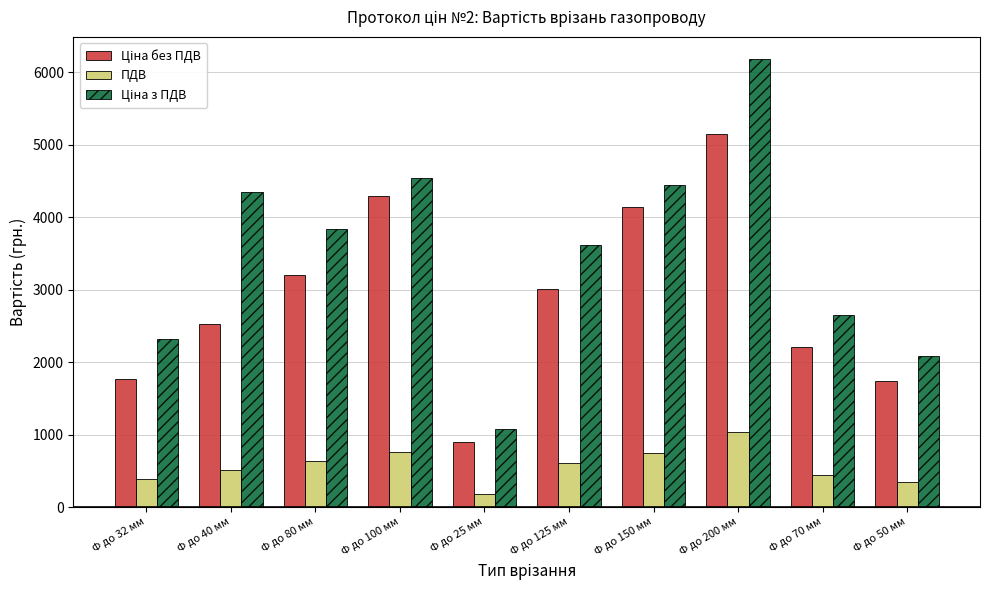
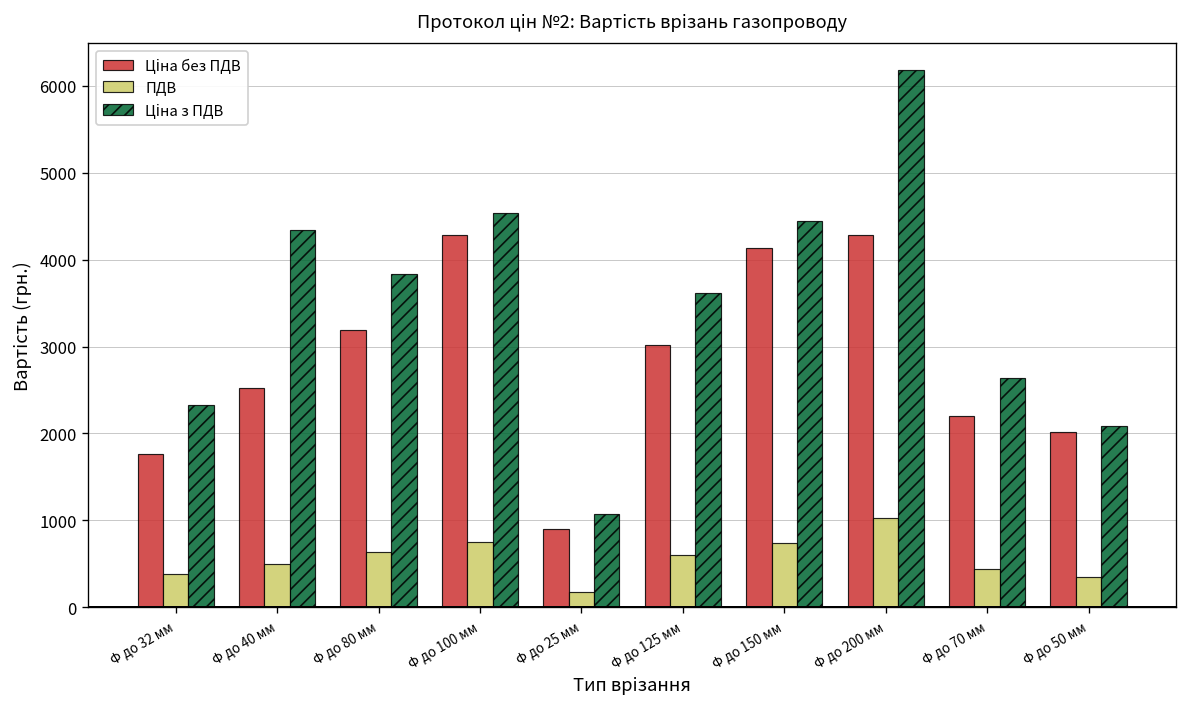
  {
    "Ціна без ПДВ": {
      "Ф до 32 мм": 1800,
      "Ф до 40 мм": 2500,
      "Ф до 80 мм": 3200,
      "Ф до 100 мм": 4300,
      "Ф до 25 мм": 900,
      "Ф до 125 мм": 3000,
      "Ф до 150 мм": 4100,
-     "Ф до 200 мм": 5100,
+     "Ф до 200 мм": 4300,
      "Ф до 70 мм": 2200,
-     "Ф до 50 мм": 1700
+     "Ф до 50 мм": 2000
    },
    "ПДВ": {
      "Ф до 32 мм": 400,
      "Ф до 40 мм": 500,
      "Ф до 80 мм": 600,
      "Ф до 100 мм": 800,
      "Ф до 25 мм": 200,
      "Ф до 125 мм": 600,
      "Ф до 150 мм": 700,
      "Ф до 200 мм": 1000,
      "Ф до 70 мм": 400,
      "Ф до 50 мм": 300
    },
    "Ціна з ПДВ": {
      "Ф до 32 мм": 2300,
      "Ф до 40 мм": 4300,
      "Ф до 80 мм": 3800,
      "Ф до 100 мм": 4500,
      "Ф до 25 мм": 1100,
      "Ф до 125 мм": 3600,
      "Ф до 150 мм": 4400,
      "Ф до 200 мм": 6200,
      "Ф до 70 мм": 2600,
      "Ф до 50 мм": 2100
    }
  }
